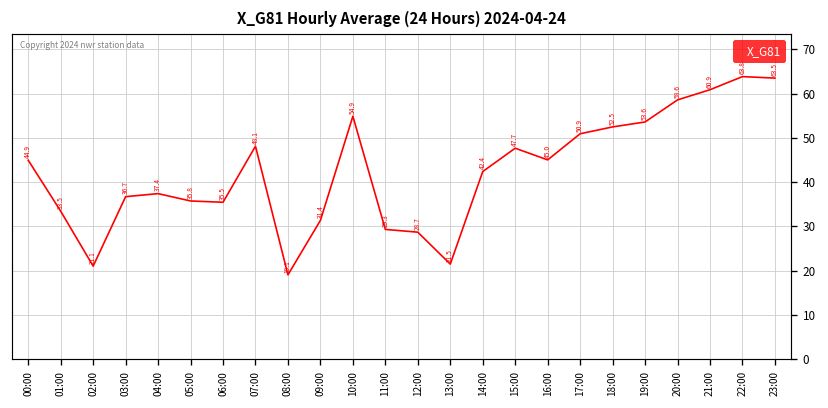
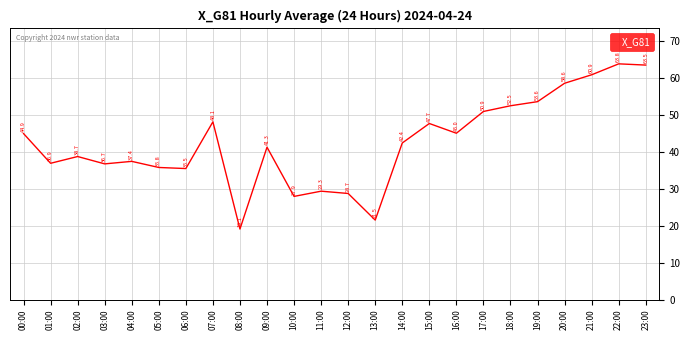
  {
    "00:00": 44.9,
-   "01:00": 33.5,
-   "02:00": 21.1,
+   "01:00": 36.9,
+   "02:00": 38.7,
    "03:00": 36.7,
    "04:00": 37.4,
    "05:00": 35.8,
    "06:00": 35.5,
    "07:00": 48.1,
    "08:00": 19.1,
-   "09:00": 31.4,
-   "10:00": 54.9,
+   "09:00": 41.3,
+   "10:00": 27.9,
    "11:00": 29.3,
    "12:00": 28.7,
    "13:00": 21.5,
    "14:00": 42.4,
    "15:00": 47.7,
    "16:00": 45.0,
    "17:00": 50.9,
    "18:00": 52.5,
    "19:00": 53.6,
    "20:00": 58.6,
    "21:00": 60.9,
    "22:00": 63.8,
    "23:00": 63.5
  }
